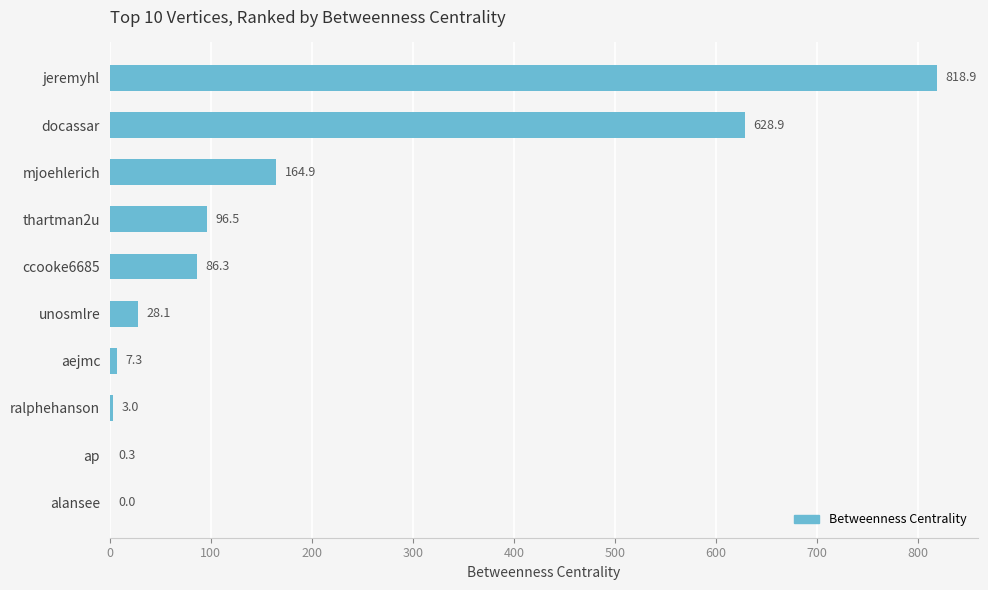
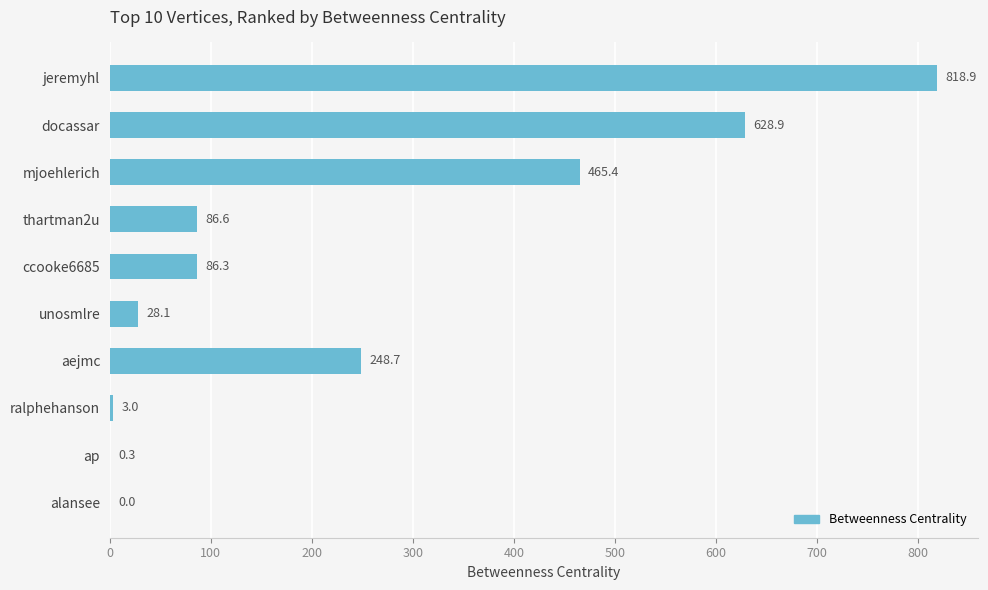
  {
    "jeremyhl": 818.9,
    "docassar": 628.9,
-   "mjoehlerich": 164.9,
-   "thartman2u": 96.5,
+   "mjoehlerich": 465.4,
+   "thartman2u": 86.6,
    "ccooke6685": 86.3,
    "unosmlre": 28.1,
-   "aejmc": 7.3,
+   "aejmc": 248.7,
    "ralphehanson": 3.0,
    "ap": 0.3,
    "alansee": 0.0
  }
